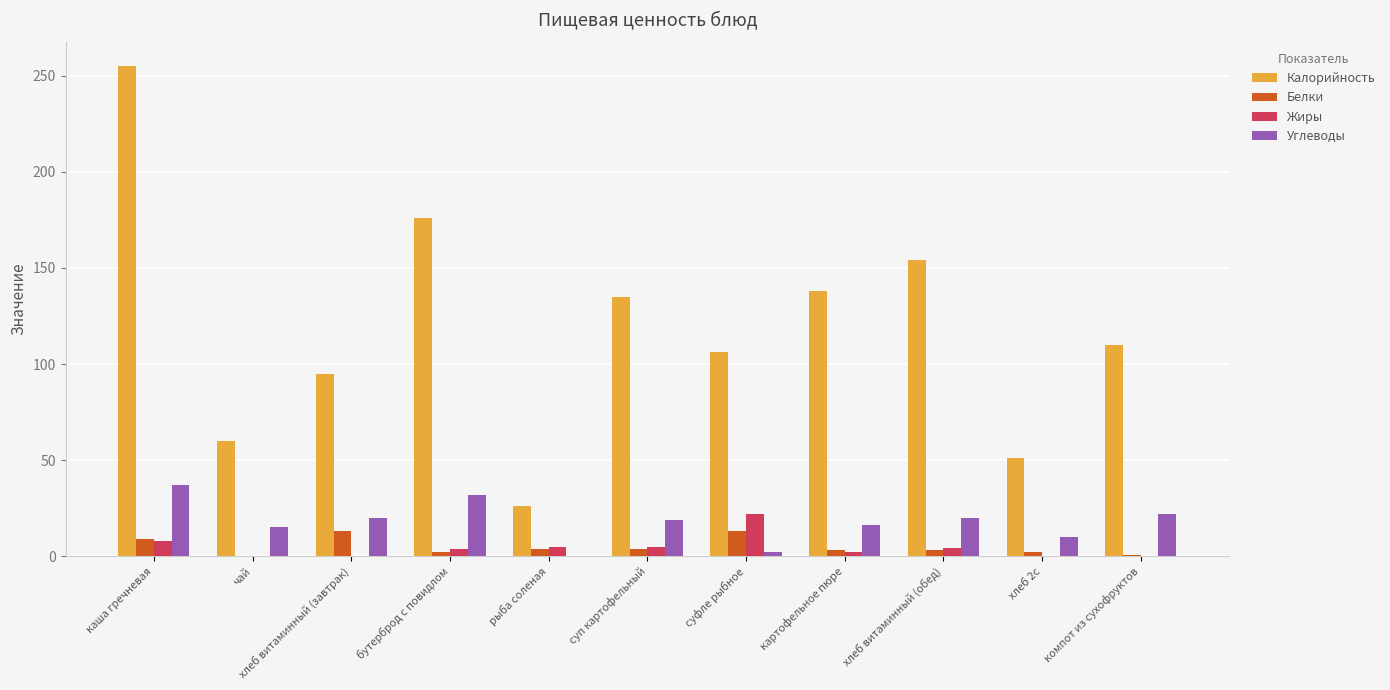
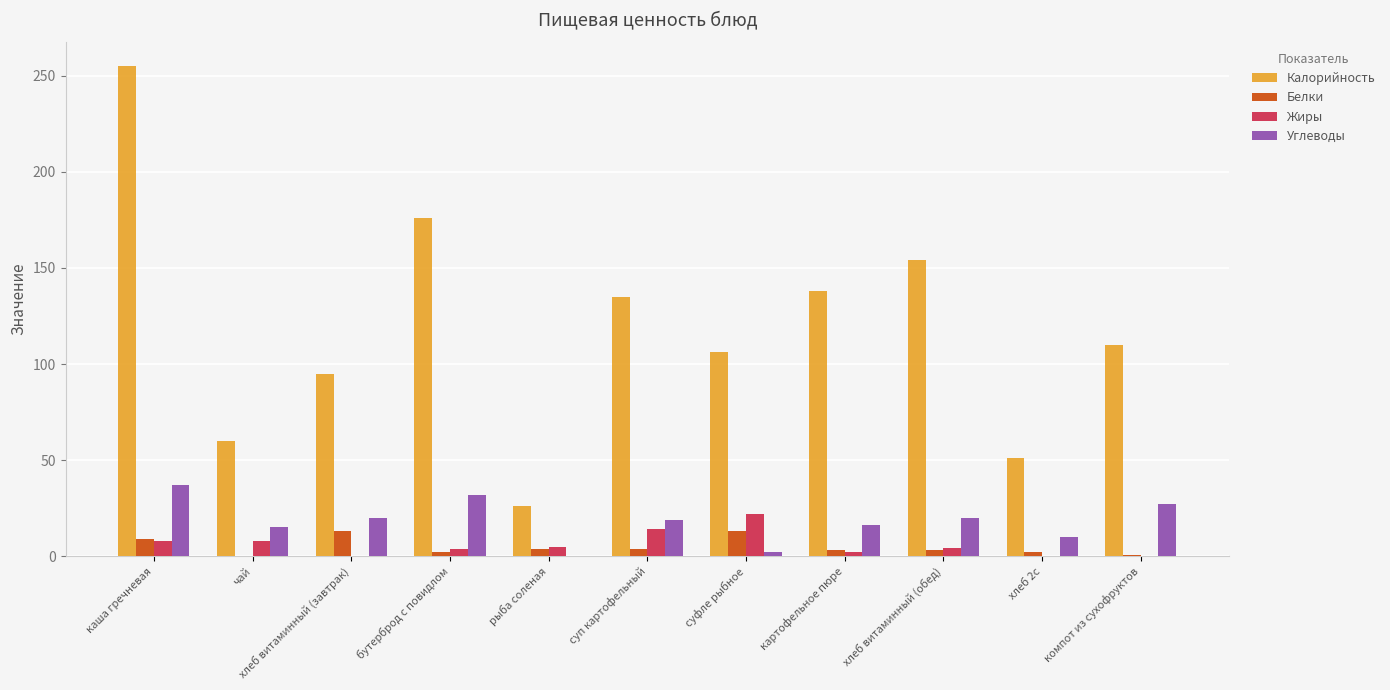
  {
    "Калорийность": {
      "каша гречневая": 255,
      "чай": 60,
      "хлеб витаминный (завтрак)": 95,
      "бутерброд с повидлом": 176,
      "рыба соленая": 26,
      "суп картофельный": 135,
      "суфле рыбное": 106,
      "картофельное пюре": 138,
      "хлеб витаминный (обед)": 154,
      "хлеб 2с": 51,
      "компот из сухофруктов": 110
    },
    "Белки": {
      "каша гречневая": 9,
      "хлеб витаминный (завтрак)": 13,
      "бутерброд с повидлом": 2,
      "рыба соленая": 4,
      "суп картофельный": 4,
      "суфле рыбное": 13,
      "картофельное пюре": 3,
      "хлеб витаминный (обед)": 3,
      "хлеб 2с": 2
    },
    "Жиры": {
      "каша гречневая": 8,
-     "чай": 0,
+     "чай": 8,
      "бутерброд с повидлом": 4,
      "рыба соленая": 5,
-     "суп картофельный": 5,
+     "суп картофельный": 14,
      "суфле рыбное": 22,
      "картофельное пюре": 2,
      "хлеб витаминный (обед)": 5,
      "компот из сухофруктов": 0
    },
    "Углеводы": {
      "каша гречневая": 37,
      "чай": 15,
      "хлеб витаминный (завтрак)": 20,
      "бутерброд с повидлом": 32,
      "рыба соленая": 0,
      "суп картофельный": 19,
      "суфле рыбное": 2,
      "картофельное пюре": 16,
      "хлеб витаминный (обед)": 20,
      "хлеб 2с": 10,
-     "компот из сухофруктов": 22
+     "компот из сухофруктов": 27
    }
  }
